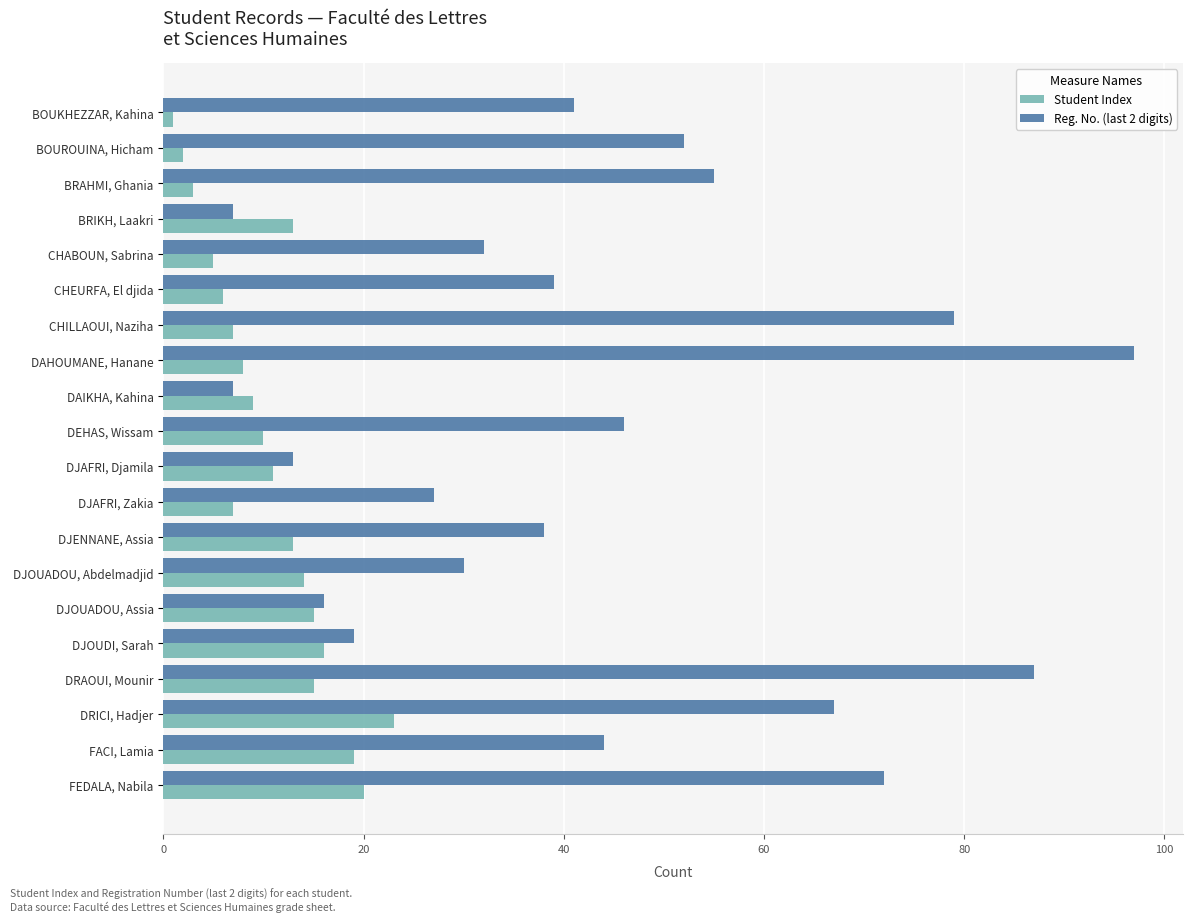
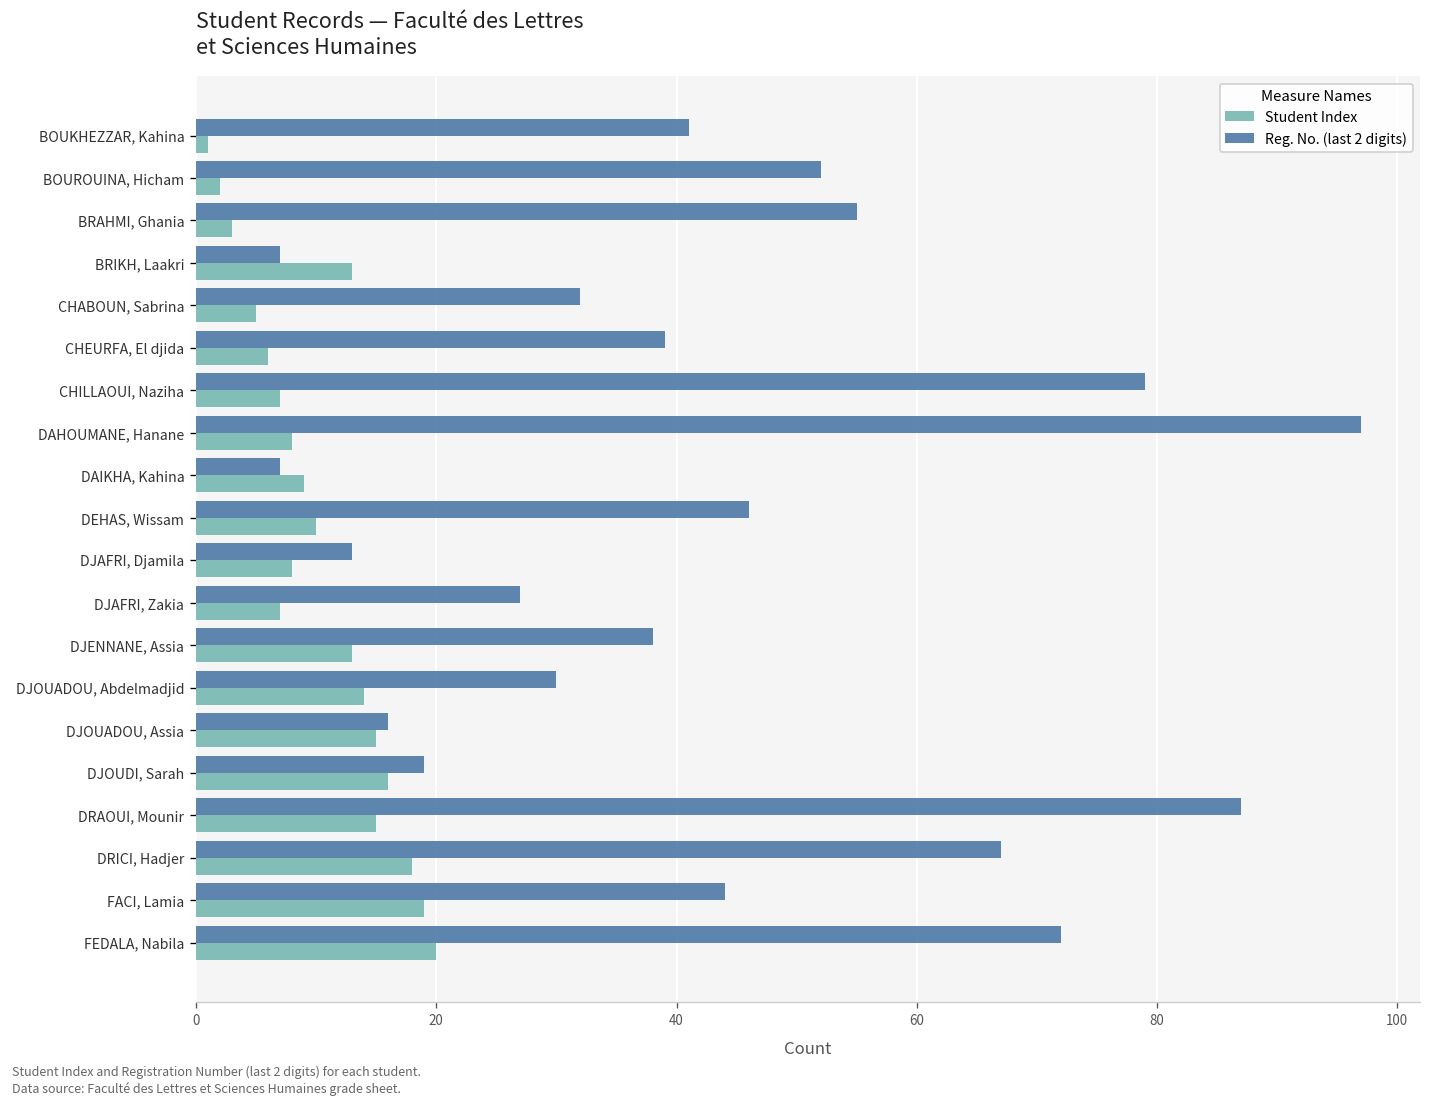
  {
    "Student Index": {
      "BOUKHEZZAR, Kahina": 1,
      "BOUROUINA, Hicham": 2,
      "BRAHMI, Ghania": 3,
      "BRIKH, Laakri": 13,
      "CHABOUN, Sabrina": 5,
      "CHEURFA, El djida": 6,
      "CHILLAOUI, Naziha": 7,
      "DAHOUMANE, Hanane": 8,
      "DAIKHA, Kahina": 9,
      "DEHAS, Wissam": 10,
-     "DJAFRI, Djamila": 11,
+     "DJAFRI, Djamila": 8,
      "DJAFRI, Zakia": 7,
      "DJENNANE, Assia": 13,
      "DJOUADOU, Abdelmadjid": 14,
      "DJOUADOU, Assia": 15,
      "DJOUDI, Sarah": 16,
      "DRAOUI, Mounir": 15,
-     "DRICI, Hadjer": 23,
+     "DRICI, Hadjer": 18,
      "FACI, Lamia": 19,
      "FEDALA, Nabila": 20
    },
    "Reg. No. (last 2 digits)": {
      "BOUKHEZZAR, Kahina": 41,
      "BOUROUINA, Hicham": 52,
      "BRAHMI, Ghania": 55,
      "BRIKH, Laakri": 7,
      "CHABOUN, Sabrina": 32,
      "CHEURFA, El djida": 39,
      "CHILLAOUI, Naziha": 79,
      "DAHOUMANE, Hanane": 97,
      "DAIKHA, Kahina": 7,
      "DEHAS, Wissam": 46,
      "DJAFRI, Djamila": 13,
      "DJAFRI, Zakia": 27,
      "DJENNANE, Assia": 38,
      "DJOUADOU, Abdelmadjid": 30,
      "DJOUADOU, Assia": 16,
      "DJOUDI, Sarah": 19,
      "DRAOUI, Mounir": 87,
      "DRICI, Hadjer": 67,
      "FACI, Lamia": 44,
      "FEDALA, Nabila": 72
    }
  }
